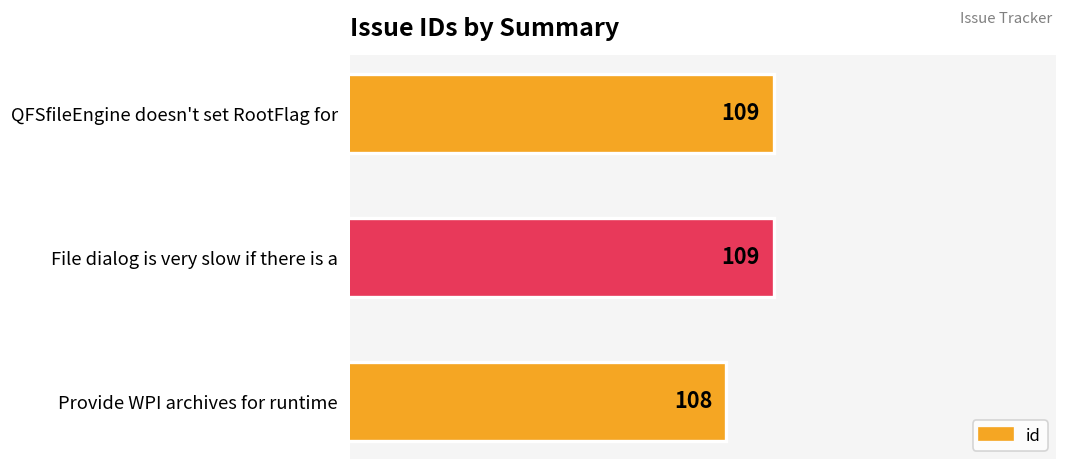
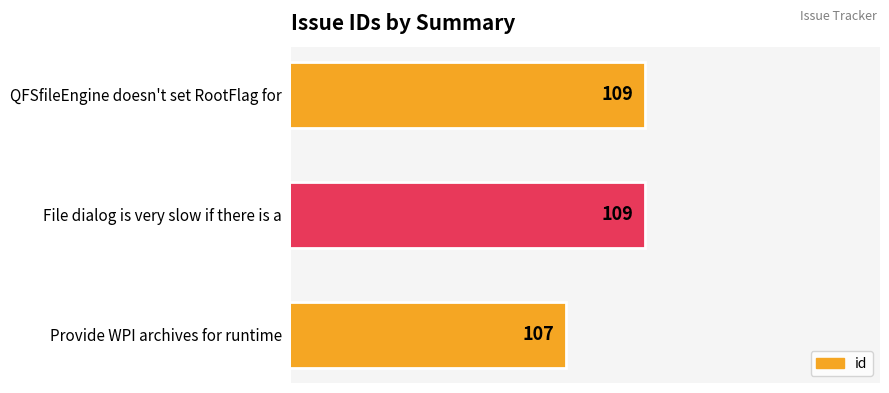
  {
    "QFSfileEngine doesn't set RootFlag for": 109,
    "File dialog is very slow if there is a": 109,
-   "Provide WPI archives for runtime": 108
+   "Provide WPI archives for runtime": 107
  }
